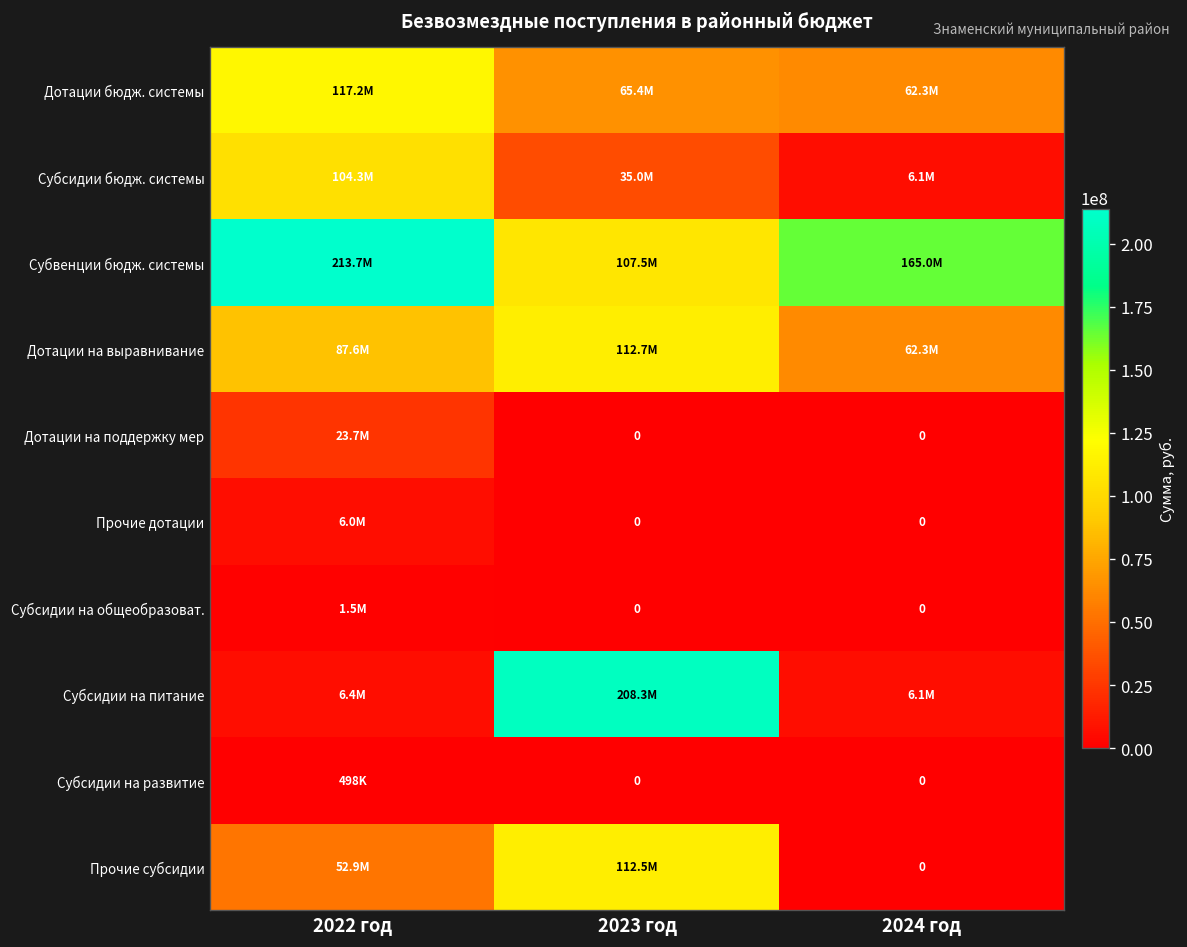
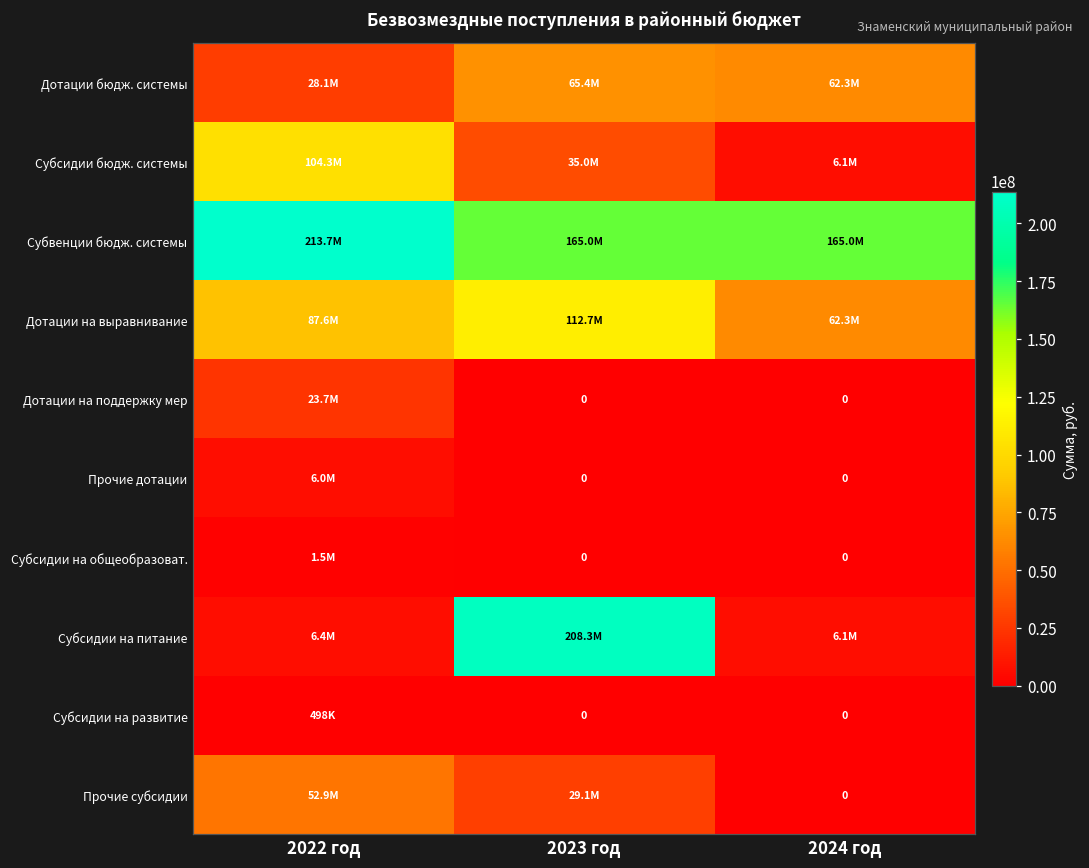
  {
    "Дотации бюдж. системы": {
-     "2022 год": "117.2M",
+     "2022 год": "28.1M",
      "2023 год": "65.4M",
      "2024 год": "62.3M"
    },
    "Субсидии бюдж. системы": {
      "2022 год": "104.3M",
      "2023 год": "35.0M",
      "2024 год": "6.1M"
    },
    "Субвенции бюдж. системы": {
      "2022 год": "213.7M",
-     "2023 год": "107.5M",
+     "2023 год": "165.0M",
      "2024 год": "165.0M"
    },
    "Дотации на выравнивание": {
      "2022 год": "87.6M",
      "2023 год": "112.7M",
      "2024 год": "62.3M"
    },
    "Дотации на поддержку мер": {
      "2022 год": "23.7M",
      "2023 год": "0",
      "2024 год": "0"
    },
    "Прочие дотации": {
      "2022 год": "6.0M",
      "2023 год": "0",
      "2024 год": "0"
    },
    "Субсидии на общеобразоват.": {
      "2022 год": "1.5M",
      "2023 год": "0",
      "2024 год": "0"
    },
    "Субсидии на питание": {
      "2022 год": "6.4M",
      "2023 год": "208.3M",
      "2024 год": "6.1M"
    },
    "Субсидии на развитие": {
      "2022 год": "498K",
      "2023 год": "0",
      "2024 год": "0"
    },
    "Прочие субсидии": {
      "2022 год": "52.9M",
-     "2023 год": "112.5M",
+     "2023 год": "29.1M",
      "2024 год": "0"
    }
  }
